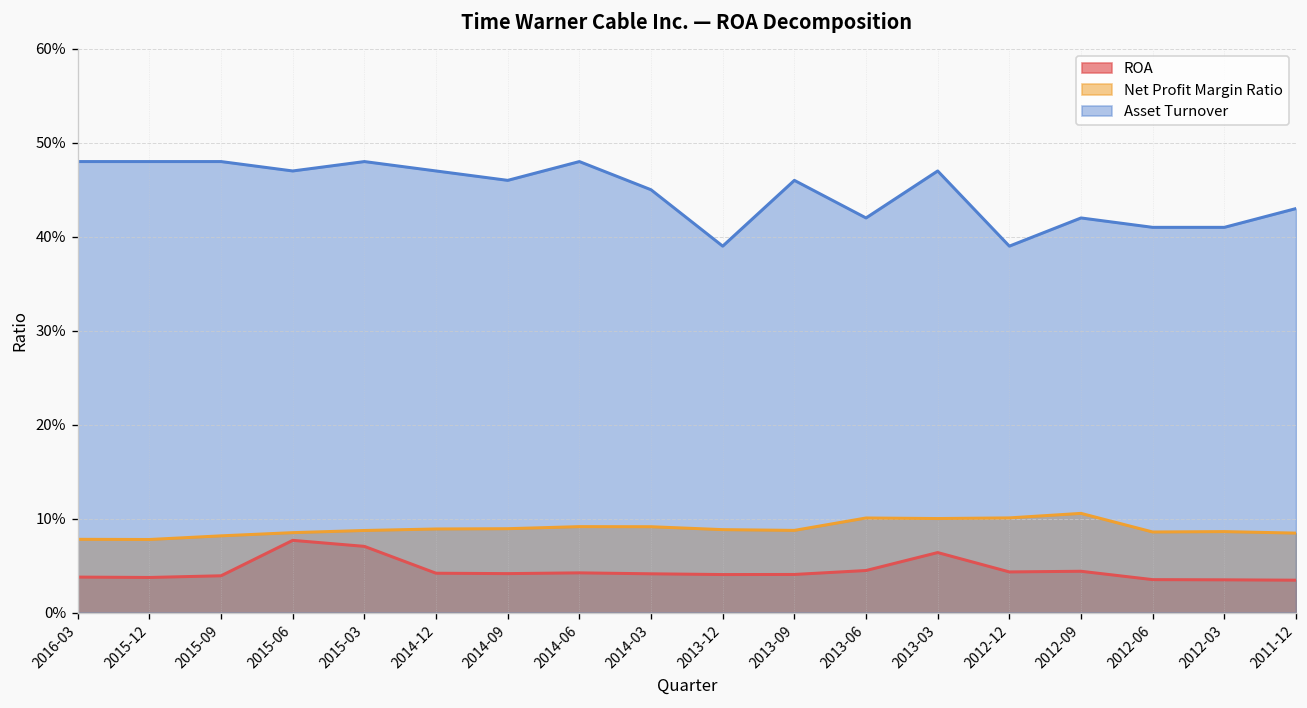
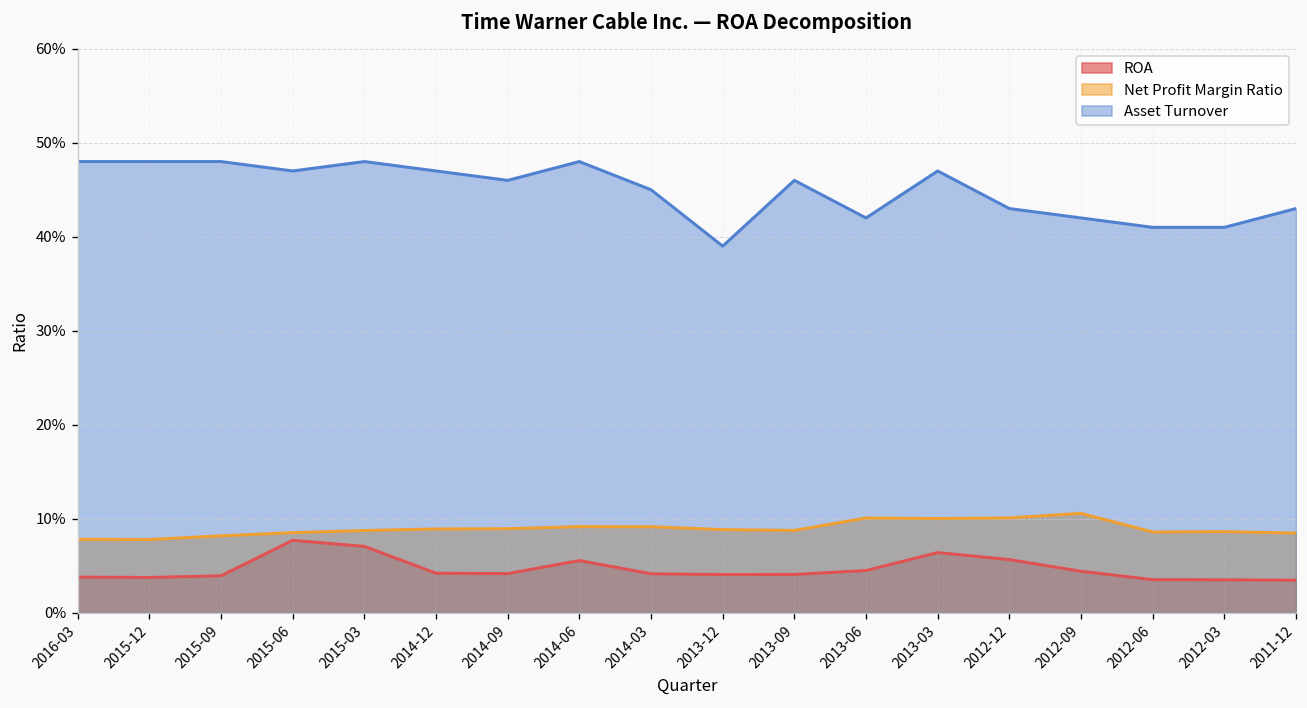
  {
    "ROA": {
      "2016-03": "4%",
      "2015-12": "4%",
      "2015-09": "4%",
      "2015-06": "8%",
      "2015-03": "7%",
      "2014-12": "4%",
      "2014-09": "4%",
-     "2014-06": "4%",
+     "2014-06": "6%",
      "2014-03": "4%",
      "2013-12": "4%",
      "2013-09": "4%",
      "2013-06": "4%",
      "2013-03": "6%",
-     "2012-12": "4%",
+     "2012-12": "6%",
      "2012-09": "4%",
      "2012-06": "4%",
      "2012-03": "3%",
      "2011-12": "3%"
    },
    "Net Profit Margin Ratio": {
      "2016-03": "8%",
      "2015-12": "8%",
      "2015-09": "8%",
      "2015-06": "9%",
      "2015-03": "9%",
      "2014-12": "9%",
      "2014-09": "9%",
      "2014-06": "9%",
      "2014-03": "9%",
      "2013-12": "9%",
      "2013-09": "9%",
      "2013-06": "10%",
      "2013-03": "10%",
      "2012-12": "10%",
      "2012-09": "11%",
      "2012-06": "9%",
      "2012-03": "9%",
      "2011-12": "8%"
    },
    "Asset Turnover": {
      "2016-03": "48%",
      "2015-12": "48%",
      "2015-09": "48%",
      "2015-06": "47%",
      "2015-03": "48%",
      "2014-12": "47%",
      "2014-09": "46%",
      "2014-06": "48%",
      "2014-03": "45%",
      "2013-12": "39%",
      "2013-09": "46%",
      "2013-06": "42%",
      "2013-03": "47%",
-     "2012-12": "39%",
+     "2012-12": "43%",
      "2012-09": "42%",
      "2012-06": "41%",
      "2012-03": "41%",
      "2011-12": "43%"
    }
  }
